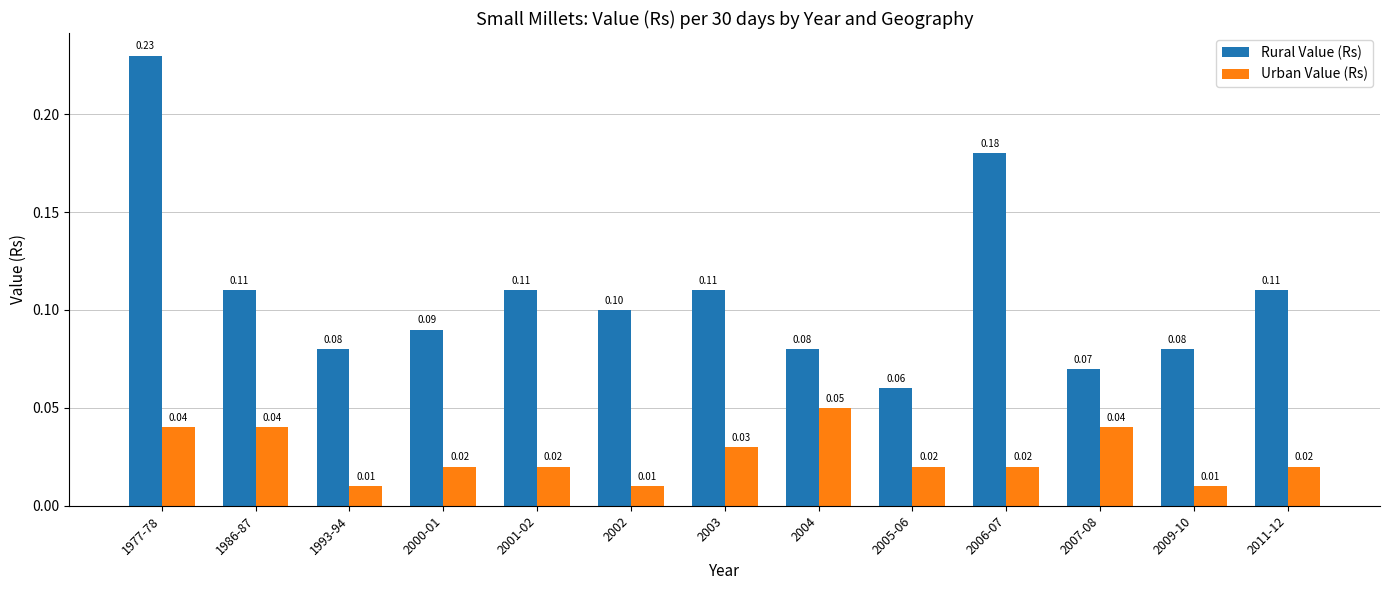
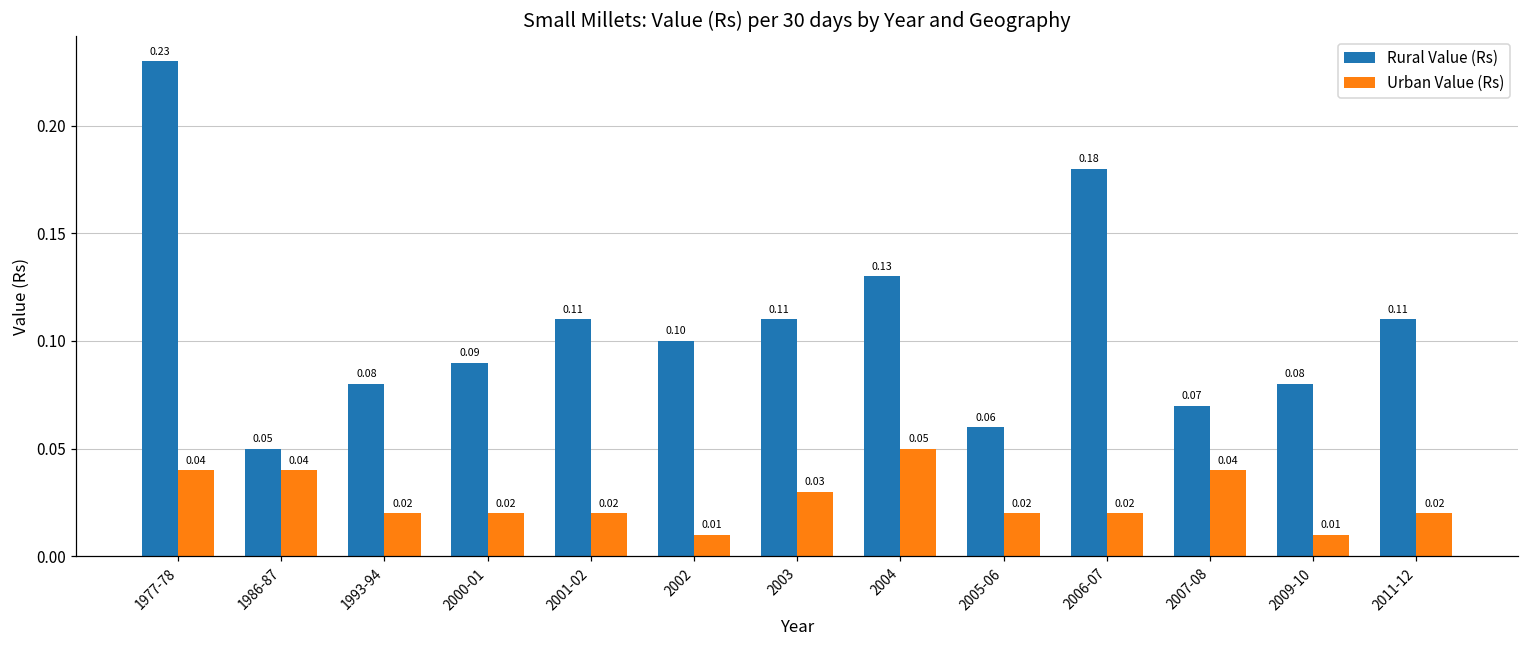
  {
    "Rural Value (Rs)": {
      "1977-78": 0.23,
-     "1986-87": 0.11,
+     "1986-87": 0.05,
      "1993-94": 0.08,
      "2000-01": 0.09,
      "2001-02": 0.11,
      "2002": 0.10,
      "2003": 0.11,
-     "2004": 0.08,
+     "2004": 0.13,
      "2005-06": 0.06,
      "2006-07": 0.18,
      "2007-08": 0.07,
      "2009-10": 0.08,
      "2011-12": 0.11
    },
    "Urban Value (Rs)": {
      "1977-78": 0.04,
      "1986-87": 0.04,
-     "1993-94": 0.01,
+     "1993-94": 0.02,
      "2000-01": 0.02,
      "2001-02": 0.02,
      "2002": 0.01,
      "2003": 0.03,
      "2004": 0.05,
      "2005-06": 0.02,
      "2006-07": 0.02,
      "2007-08": 0.04,
      "2009-10": 0.01,
      "2011-12": 0.02
    }
  }
